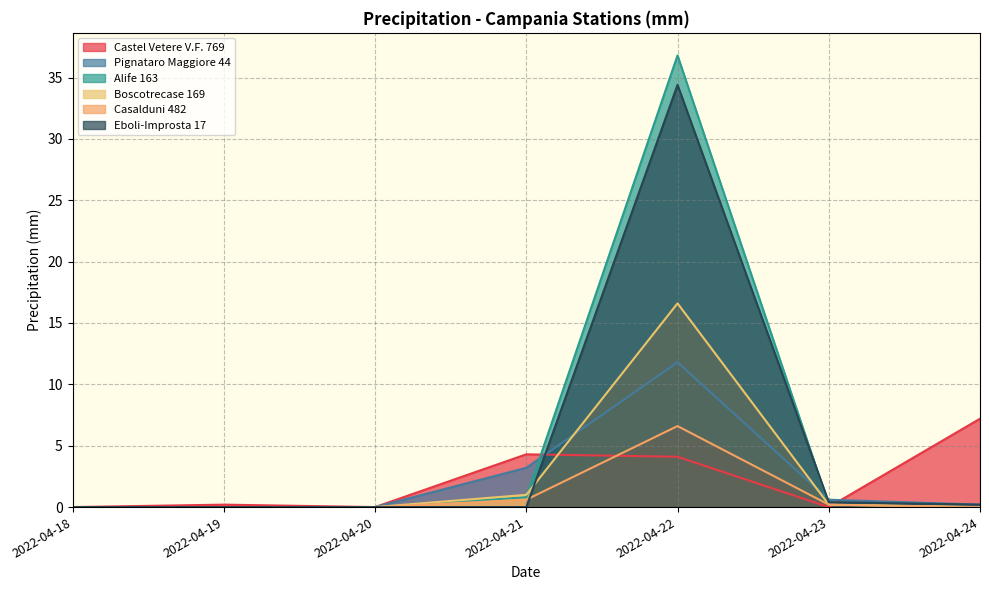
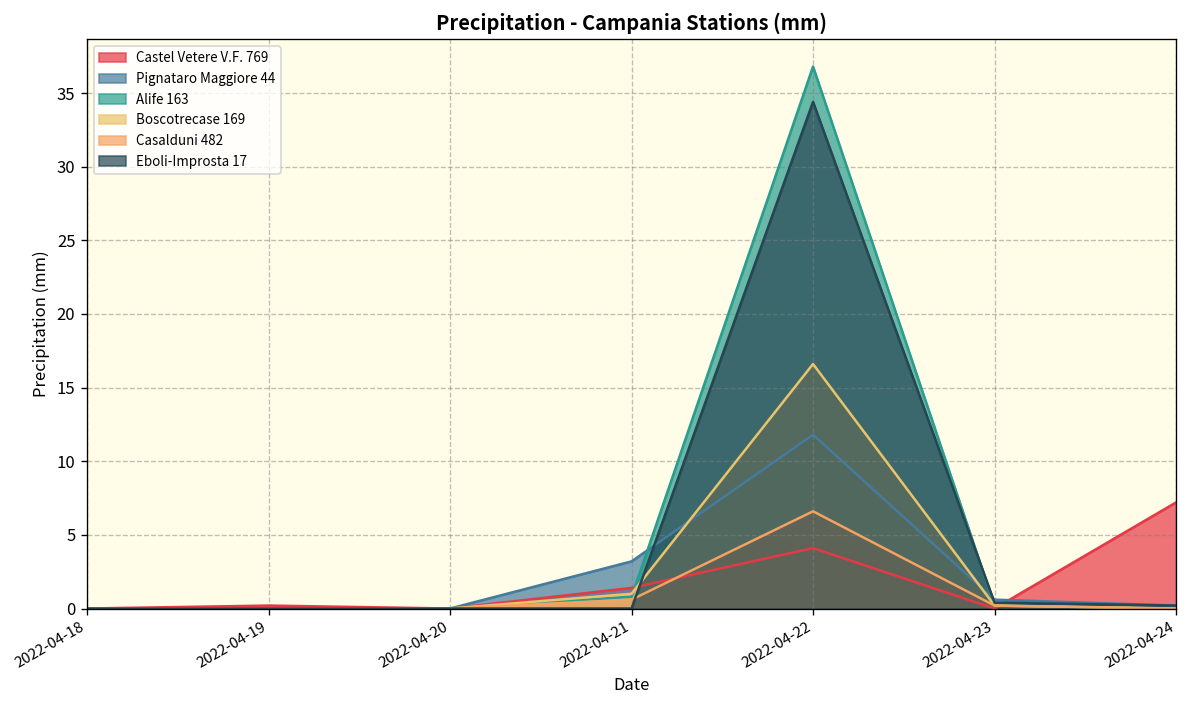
  {
    "Castel Vetere V.F. 769": {
-     "2022-04-21": 4.3,
+     "2022-04-21": 1.4,
      "2022-04-22": 4.1,
      "2022-04-24": 7.2
    },
    "Eboli-Improsta 17": {
      "2022-04-21": 0.0,
      "2022-04-22": 34.4
    }
  }
